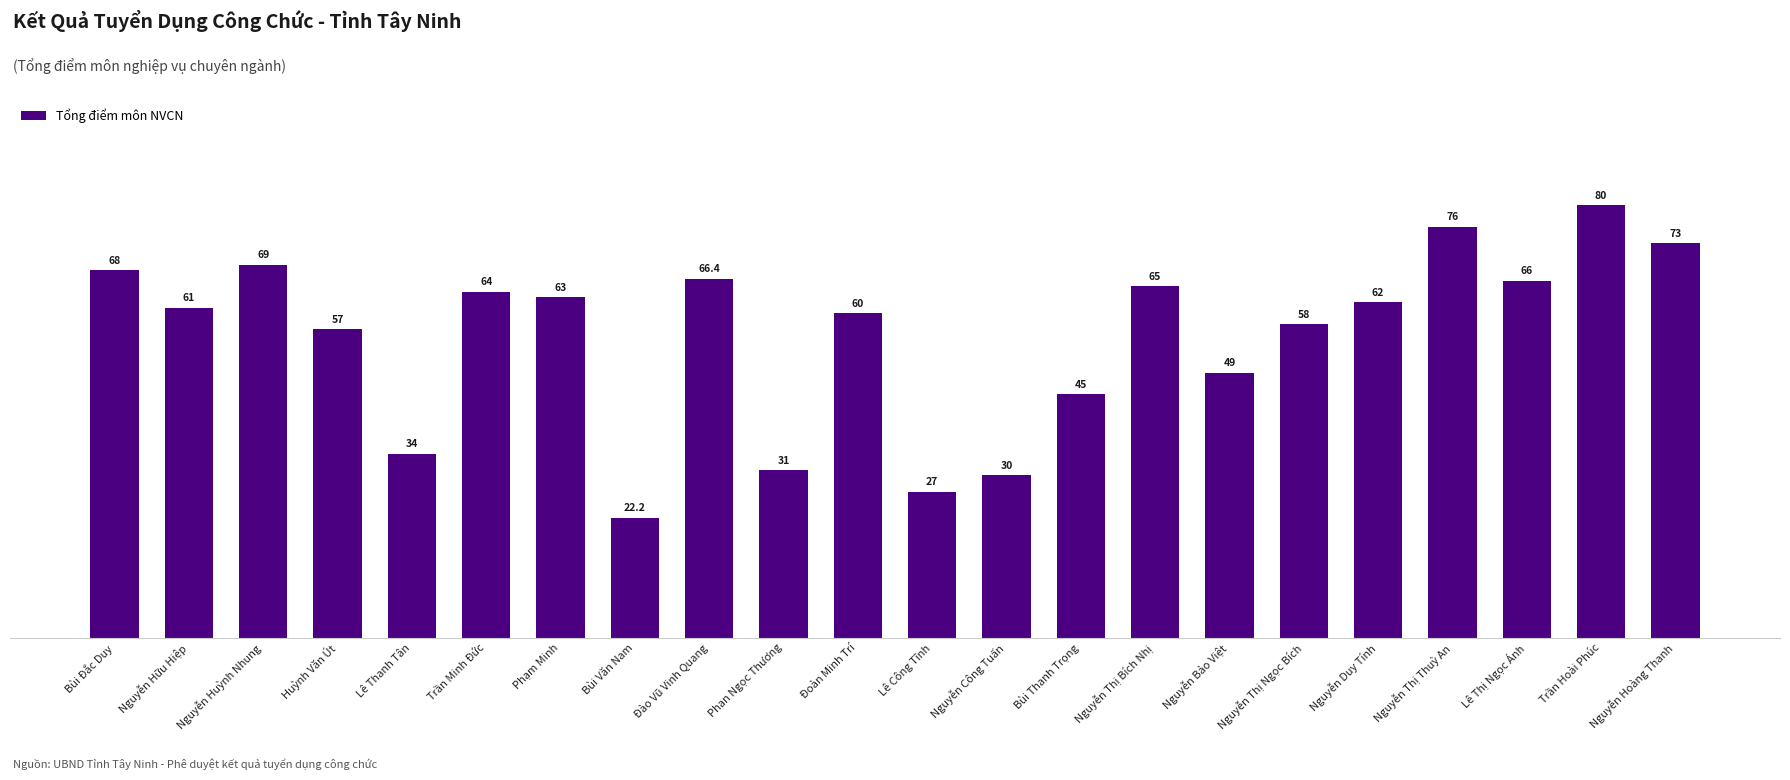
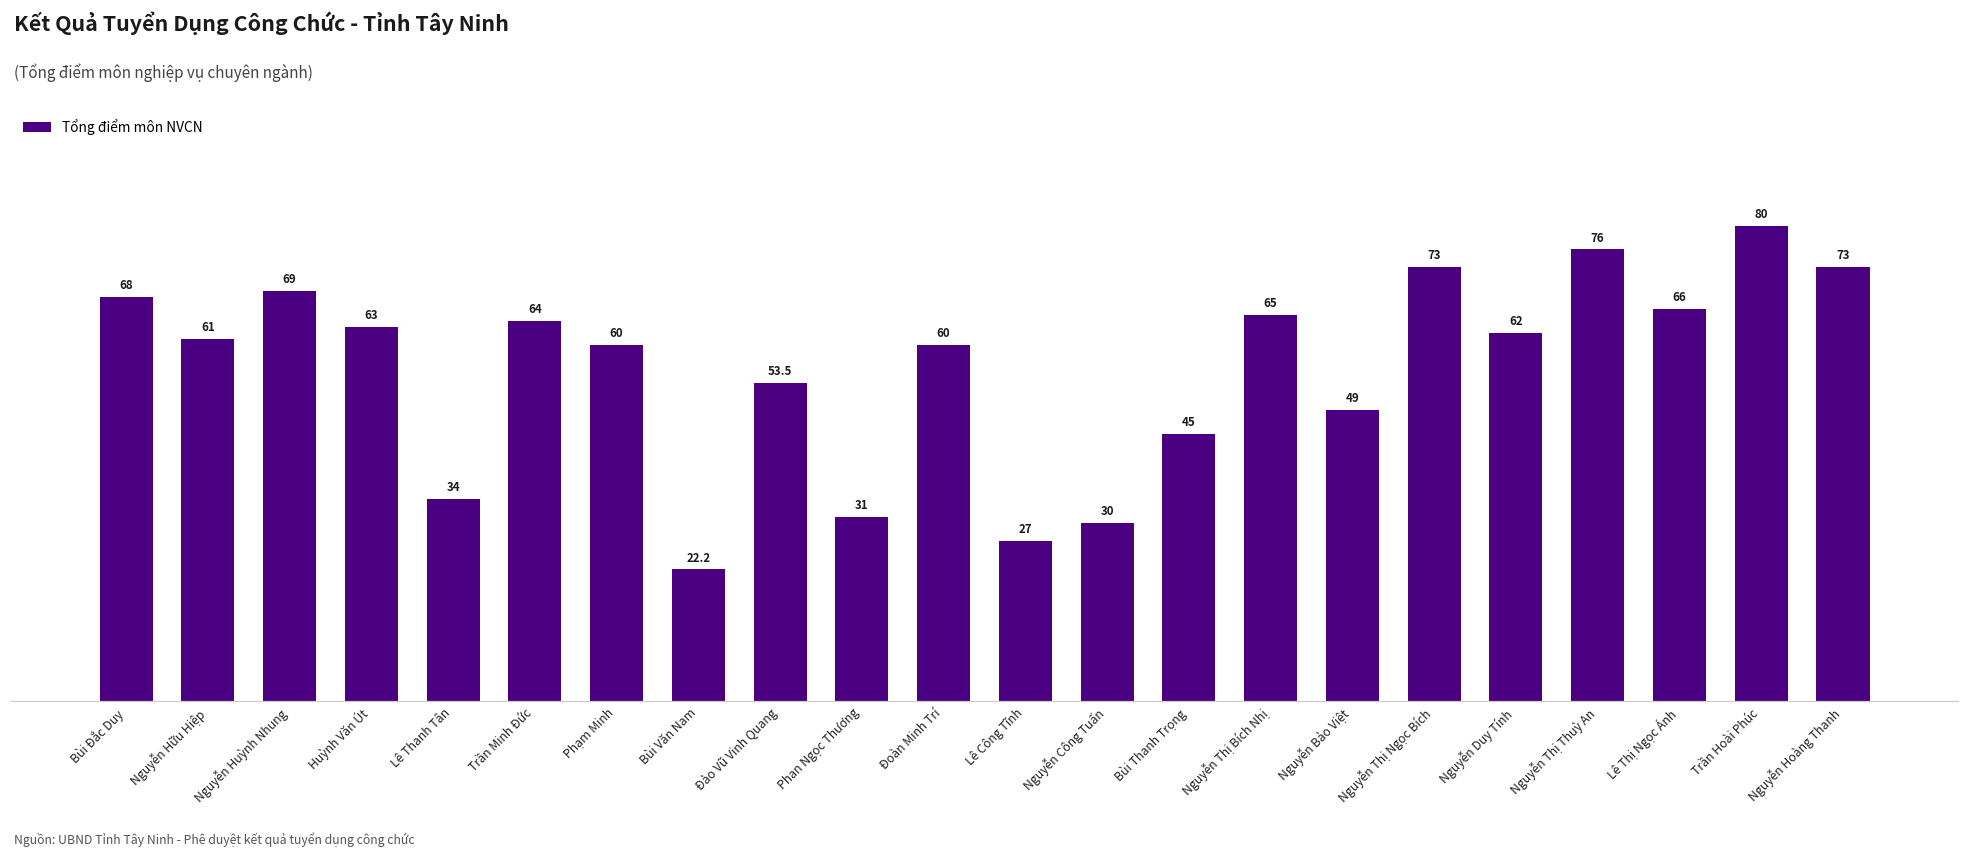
  {
    "Bùi Đắc Duy": 68,
    "Nguyễn Hữu Hiệp": 61,
    "Nguyễn Huỳnh Nhung": 69,
-   "Huỳnh Văn Út": 57,
+   "Huỳnh Văn Út": 63,
    "Lê Thanh Tân": 34,
    "Trần Minh Đức": 64,
-   "Phạm Minh": 63,
+   "Phạm Minh": 60,
    "Bùi Văn Nam": 22.2,
-   "Đào Vũ Vinh Quang": 66.4,
+   "Đào Vũ Vinh Quang": 53.5,
    "Phan Ngọc Thương": 31,
    "Đoàn Minh Trí": 60,
    "Lê Công Tĩnh": 27,
    "Nguyễn Công Tuấn": 30,
    "Bùi Thanh Trọng": 45,
    "Nguyễn Thị Bích Nhị": 65,
    "Nguyễn Bảo Việt": 49,
-   "Nguyễn Thị Ngọc Bích": 58,
+   "Nguyễn Thị Ngọc Bích": 73,
    "Nguyễn Duy Tính": 62,
    "Nguyễn Thị Thuỳ An": 76,
    "Lê Thị Ngọc Ánh": 66,
    "Trần Hoài Phúc": 80,
    "Nguyễn Hoàng Thanh": 73
  }
